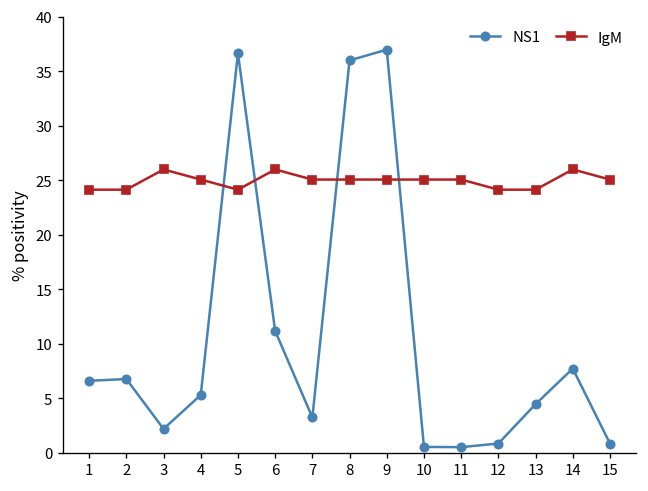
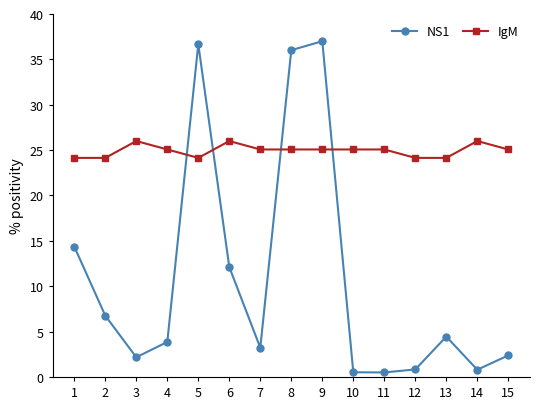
  {
    "NS1": {
-     "1": 7,
+     "1": 14,
      "2": 7,
      "3": 2,
-     "4": 5,
+     "4": 4,
      "5": 37,
-     "6": 11,
+     "6": 12,
      "7": 3,
      "8": 36,
      "9": 37,
      "10": 1,
      "11": 0,
      "12": 1,
      "13": 4,
-     "14": 8,
-     "15": 1
+     "14": 1,
+     "15": 2
    },
    "IgM": {
      "1": 24,
      "2": 24,
      "3": 26,
      "4": 25,
      "5": 24,
      "6": 26,
      "7": 25,
      "8": 25,
      "9": 25,
      "10": 25,
      "11": 25,
      "12": 24,
      "13": 24,
      "14": 26,
      "15": 25
    }
  }
